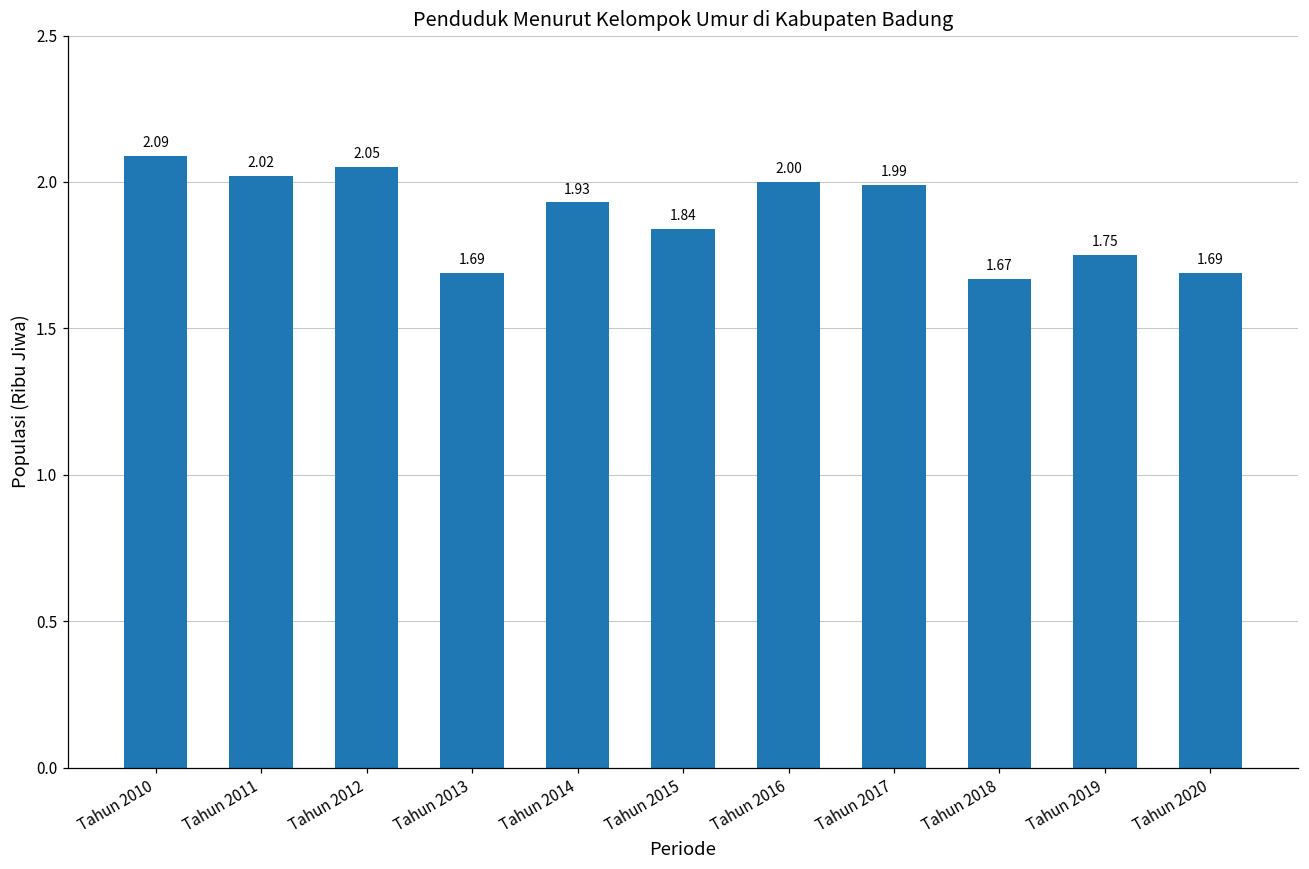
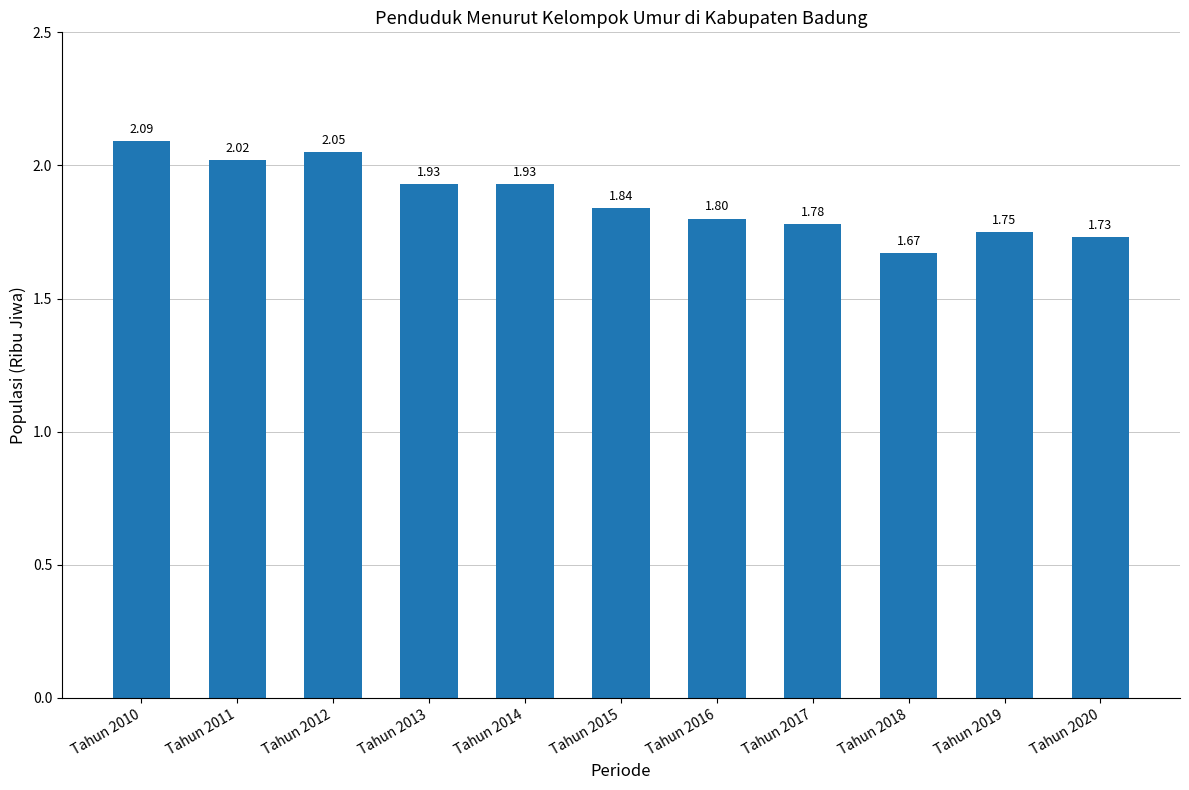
  {
    "Tahun 2010": 2.09,
    "Tahun 2011": 2.02,
    "Tahun 2012": 2.05,
-   "Tahun 2013": 1.69,
+   "Tahun 2013": 1.93,
    "Tahun 2014": 1.93,
    "Tahun 2015": 1.84,
-   "Tahun 2016": 2.00,
-   "Tahun 2017": 1.99,
+   "Tahun 2016": 1.80,
+   "Tahun 2017": 1.78,
    "Tahun 2018": 1.67,
    "Tahun 2019": 1.75,
-   "Tahun 2020": 1.69
+   "Tahun 2020": 1.73
  }
